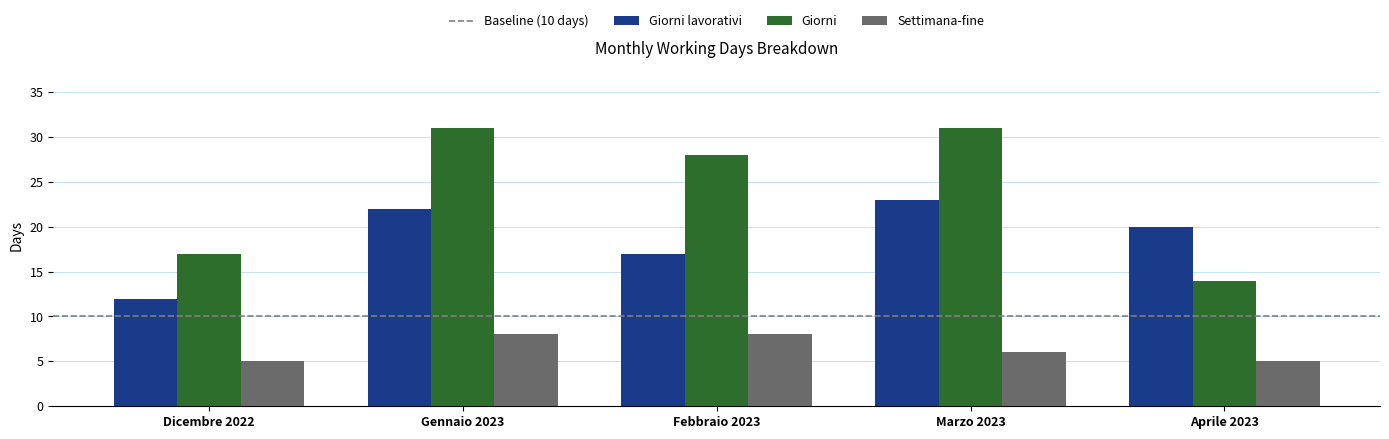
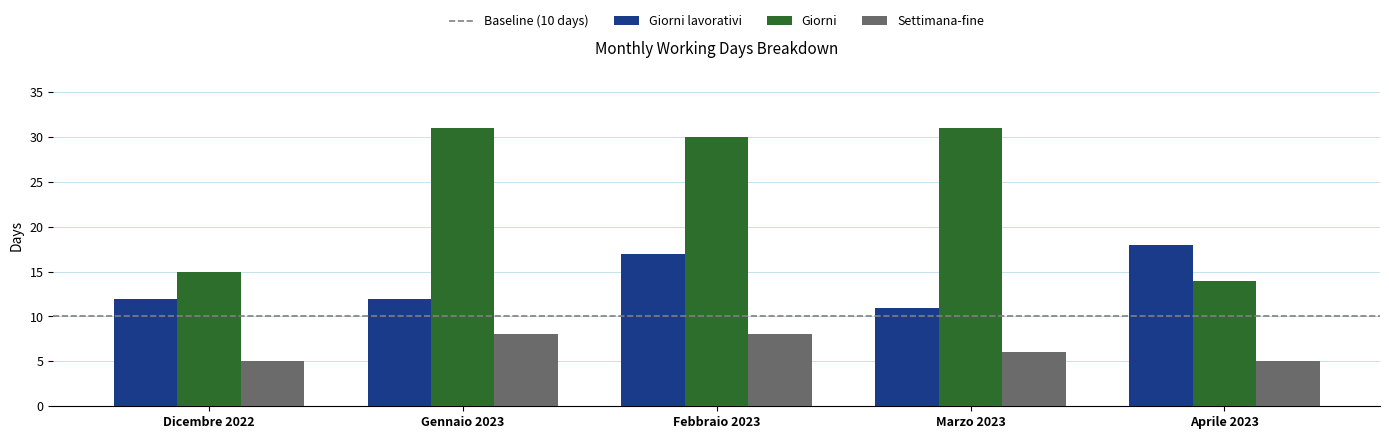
  {
    "Giorni lavorativi": {
      "Dicembre 2022": 12,
-     "Gennaio 2023": 22,
+     "Gennaio 2023": 12,
      "Febbraio 2023": 17,
-     "Marzo 2023": 23,
-     "Aprile 2023": 20
+     "Marzo 2023": 11,
+     "Aprile 2023": 18
    },
    "Giorni": {
-     "Dicembre 2022": 17,
+     "Dicembre 2022": 15,
      "Gennaio 2023": 31,
-     "Febbraio 2023": 28,
+     "Febbraio 2023": 30,
      "Marzo 2023": 31,
      "Aprile 2023": 14
    },
    "Settimana-fine": {
      "Dicembre 2022": 5,
      "Gennaio 2023": 8,
      "Febbraio 2023": 8,
      "Marzo 2023": 6,
      "Aprile 2023": 5
    }
  }
